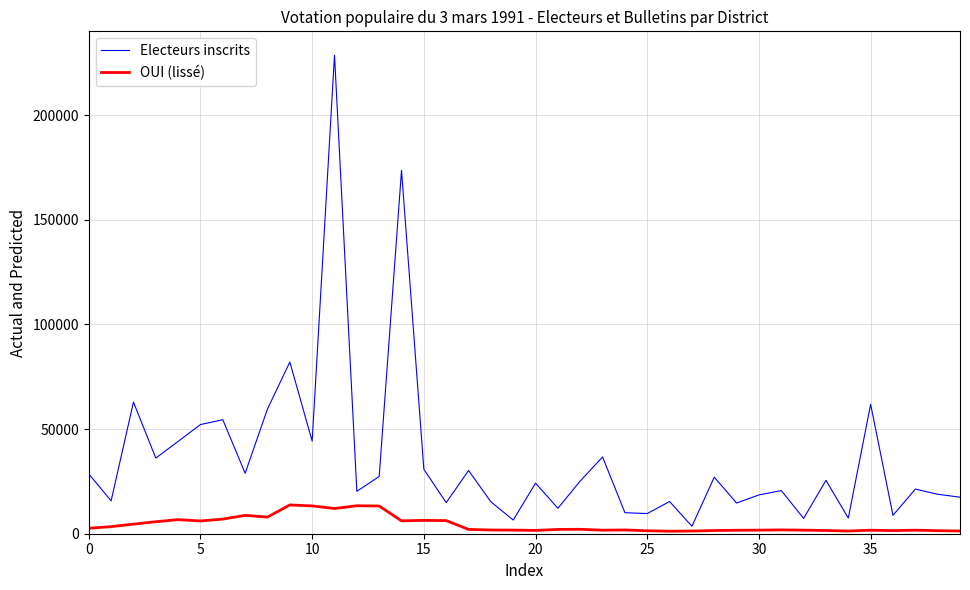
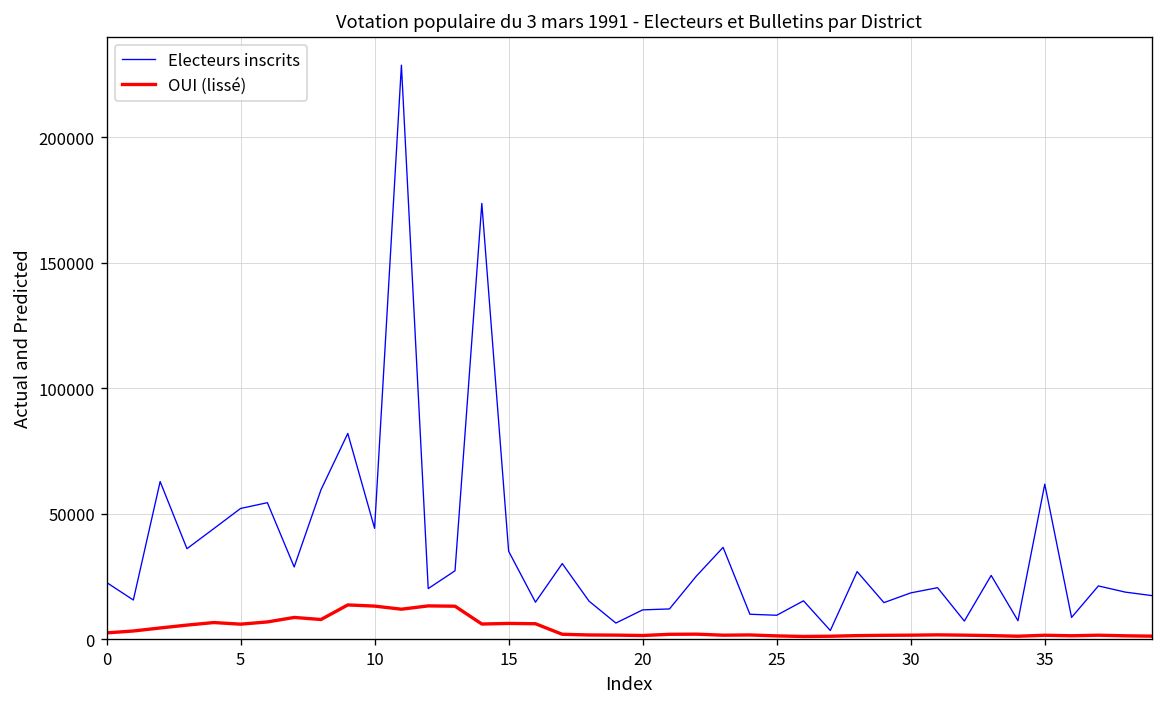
  {
    "Electeurs inscrits": {
-     "0": 29000,
+     "0": 23000,
      "5": 52000,
      "10": 44000,
-     "15": 31000,
-     "20": 24000,
+     "15": 35000,
+     "20": 12000,
      "25": 10000,
      "30": 19000,
      "35": 62000
    },
    "OUI (lissé)": {
      "0": 3000,
      "5": 6000,
      "10": 13000,
      "15": 6000,
      "20": 2000,
      "25": 1000,
      "30": 2000,
      "35": 2000
    }
  }
